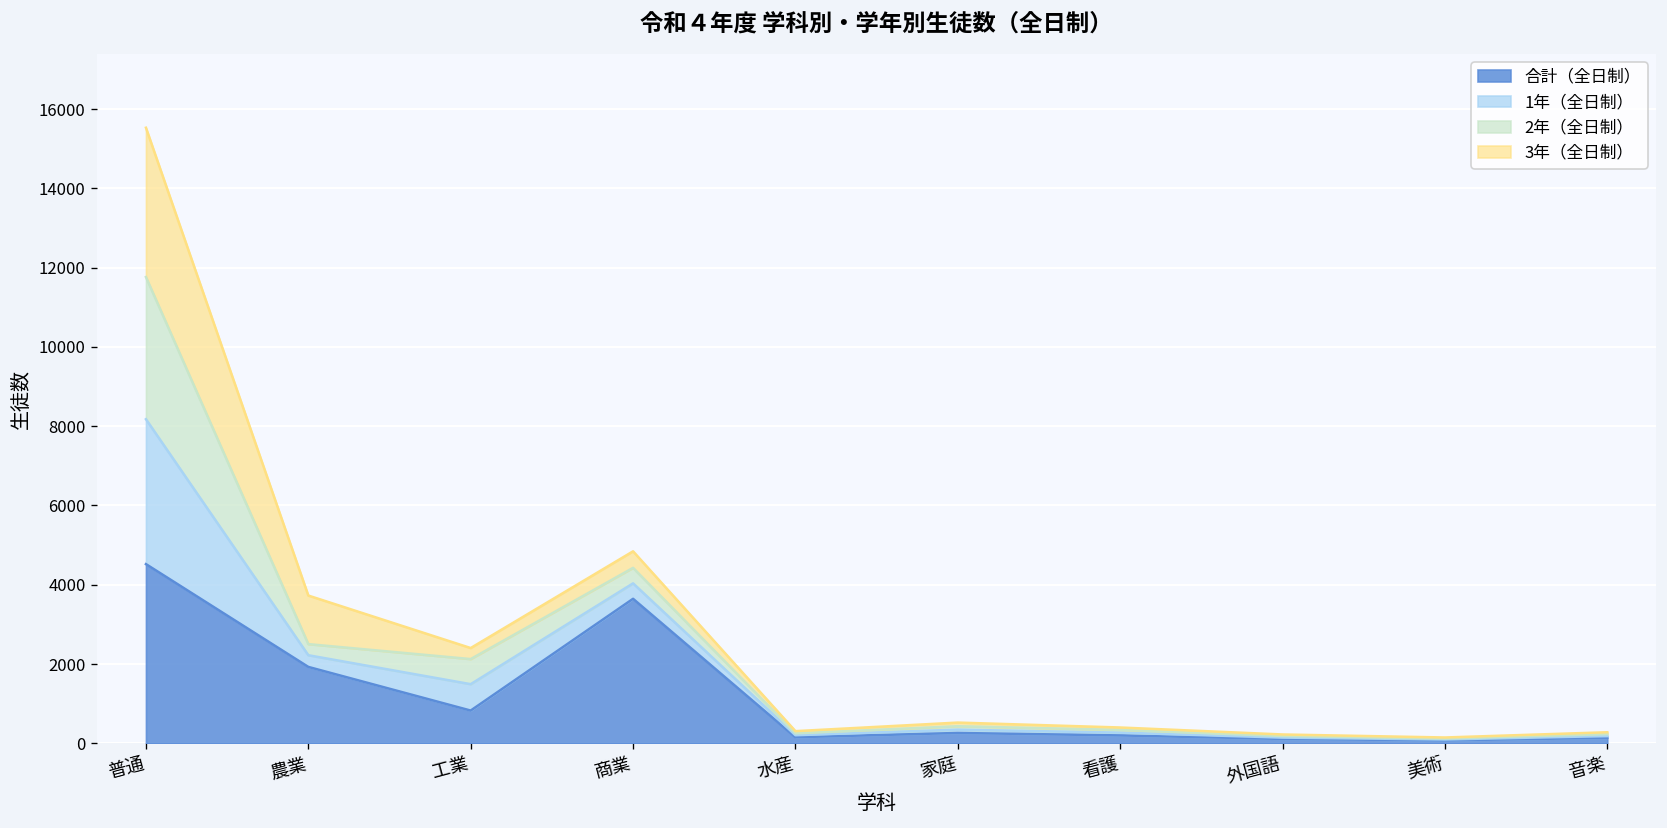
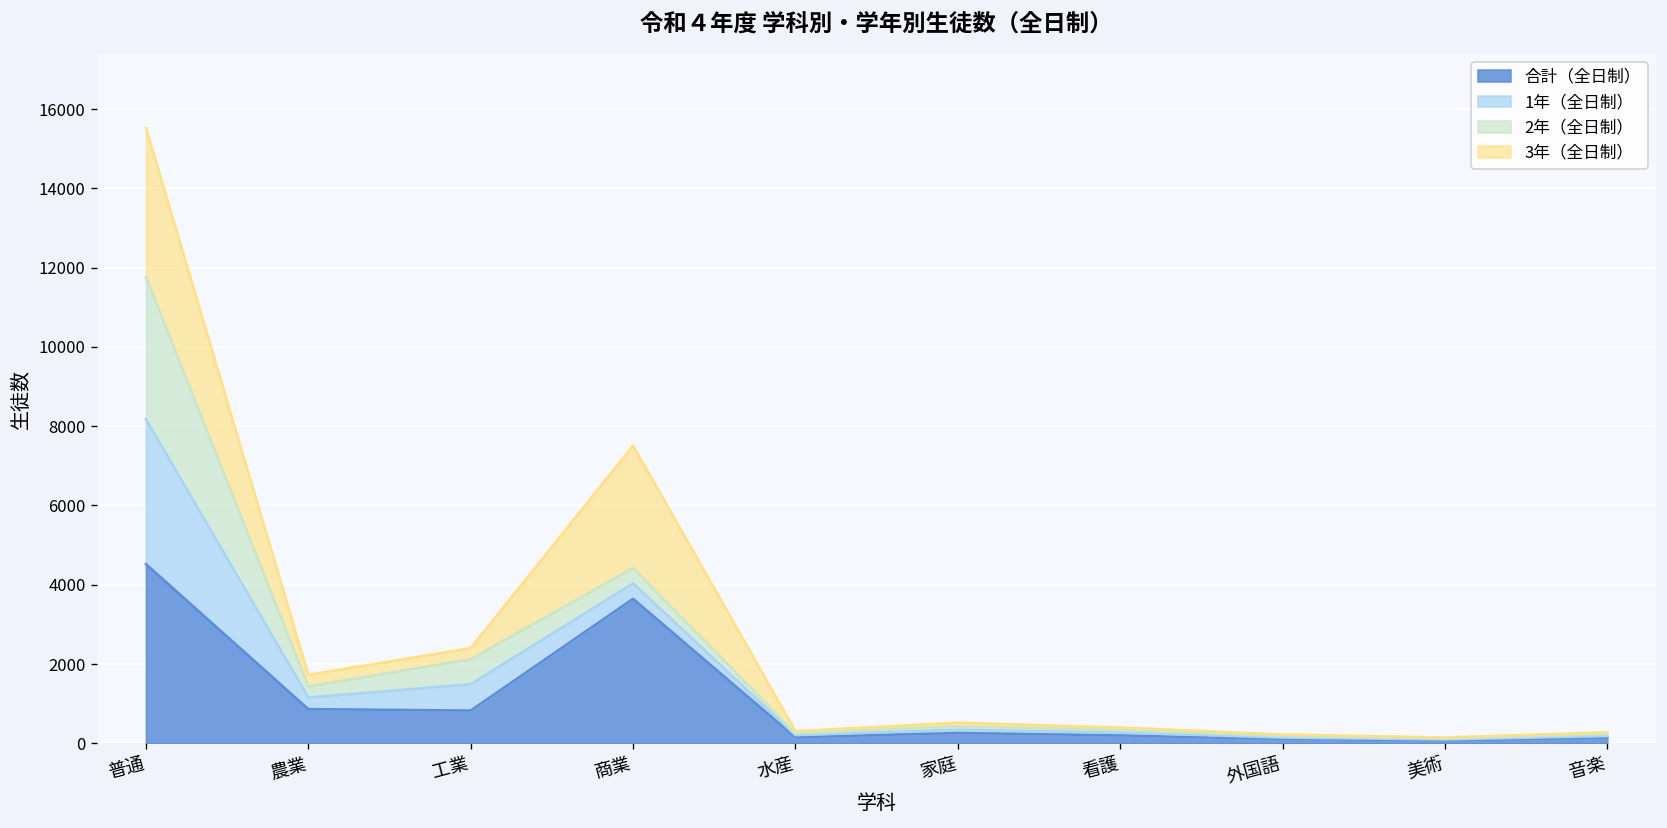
  {
    "合計（全日制）": {
      "普通": 4500,
-     "農業": 1900,
+     "農業": 900,
      "工業": 800,
      "商業": 3600,
      "家庭": 300
    },
    "3年（全日制）": {
      "普通": 3800,
-     "農業": 1200,
+     "農業": 300,
      "工業": 300,
-     "商業": 400,
+     "商業": 3100,
      "家庭": 100
    }
  }
